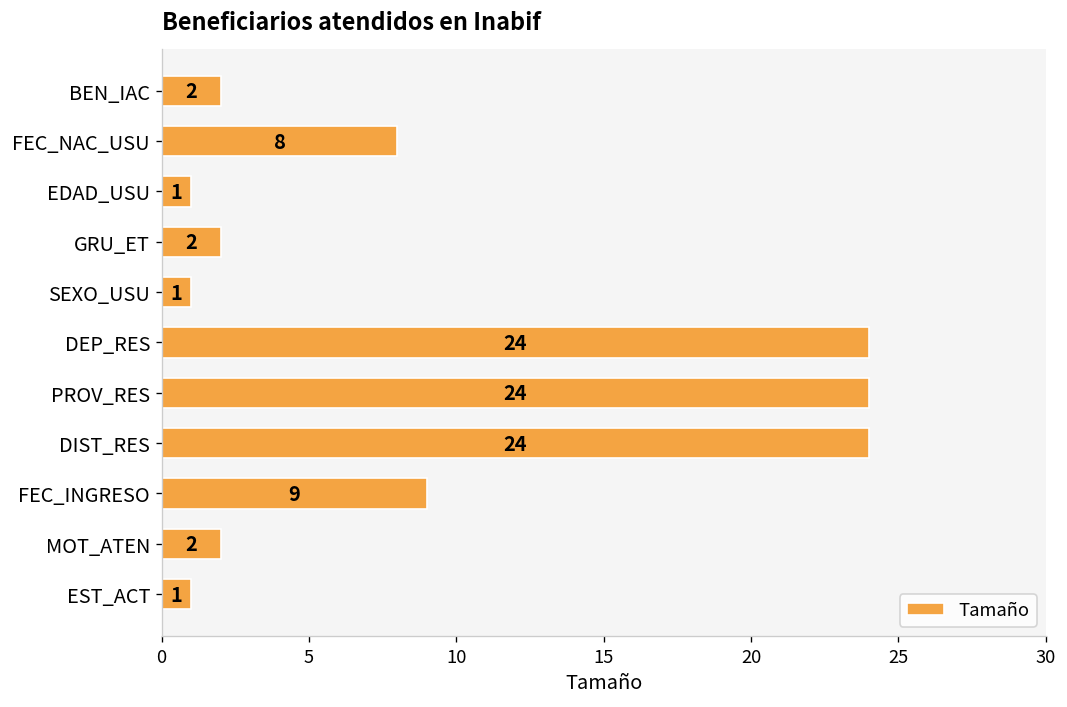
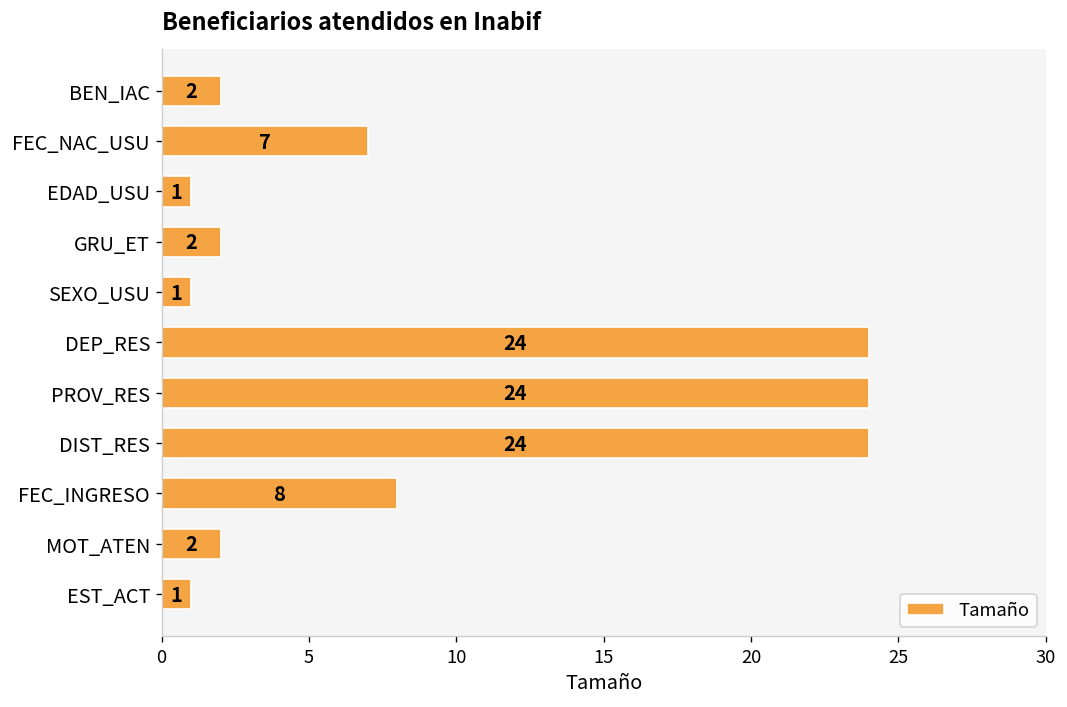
  {
    "BEN_IAC": 2,
-   "FEC_NAC_USU": 8,
+   "FEC_NAC_USU": 7,
    "EDAD_USU": 1,
    "GRU_ET": 2,
    "SEXO_USU": 1,
    "DEP_RES": 24,
    "PROV_RES": 24,
    "DIST_RES": 24,
-   "FEC_INGRESO": 9,
+   "FEC_INGRESO": 8,
    "MOT_ATEN": 2,
    "EST_ACT": 1
  }
